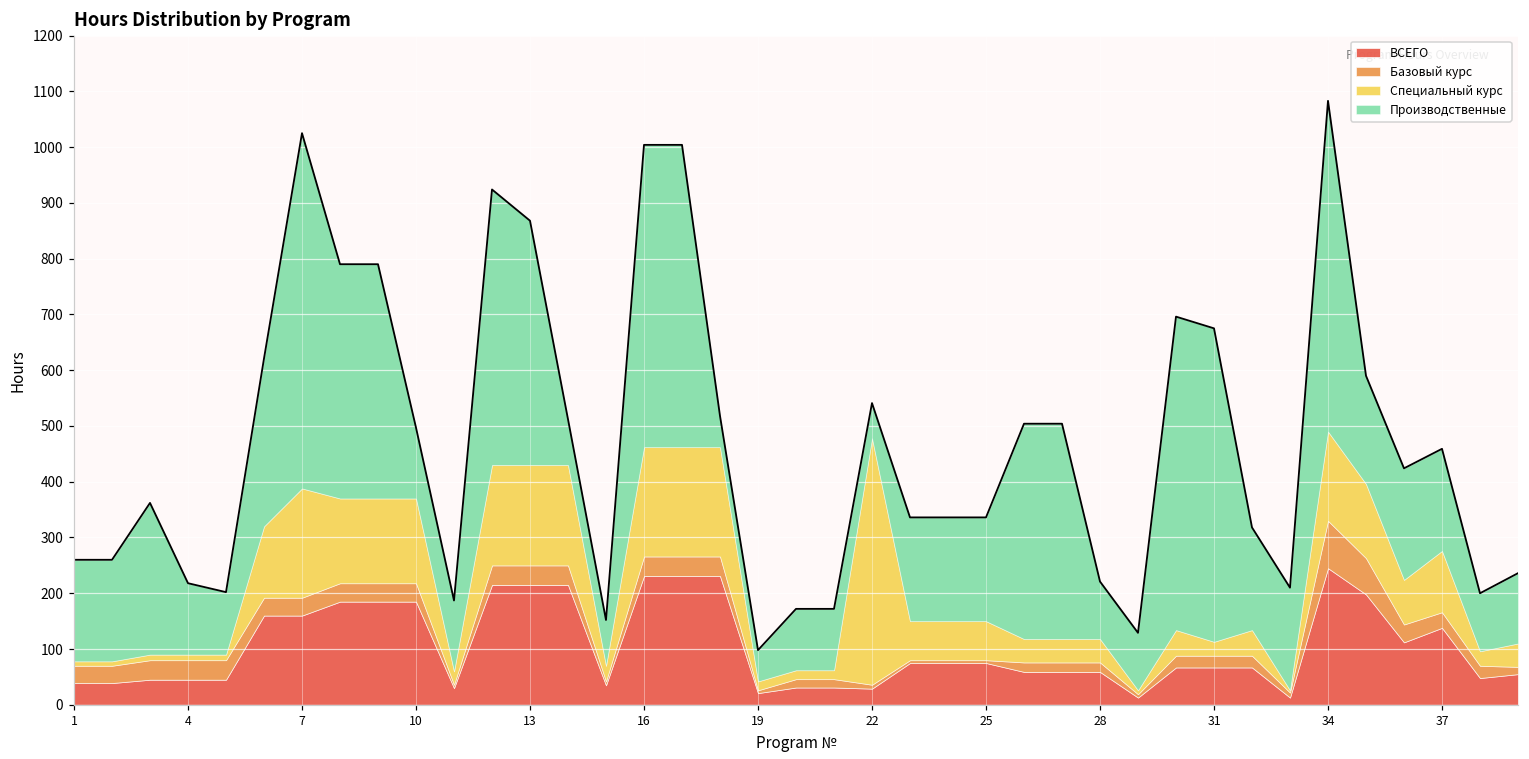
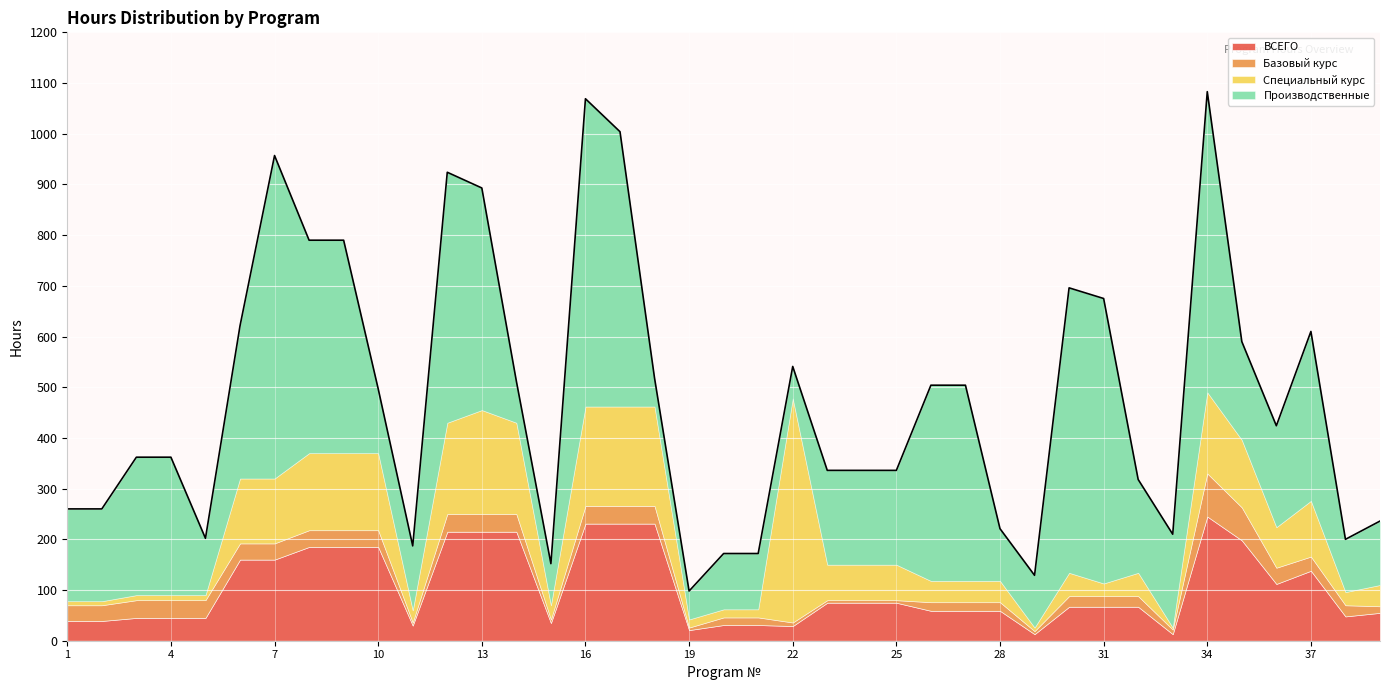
  {
    "Специальный курс": {
      "1": 10,
      "4": 10,
-     "7": 200,
+     "7": 130,
      "10": 150,
-     "13": 180,
+     "13": 210,
      "16": 200,
      "19": 20,
      "22": 440,
      "25": 70,
      "28": 40,
      "31": 30,
      "34": 160,
      "37": 110
    },
    "Производственные": {
      "1": 180,
-     "4": 130,
+     "4": 270,
      "7": 640,
      "10": 130,
      "13": 440,
-     "16": 540,
+     "16": 610,
      "19": 60,
      "22": 60,
      "25": 190,
      "28": 100,
      "31": 560,
      "34": 590,
-     "37": 180
+     "37": 330
    }
  }
